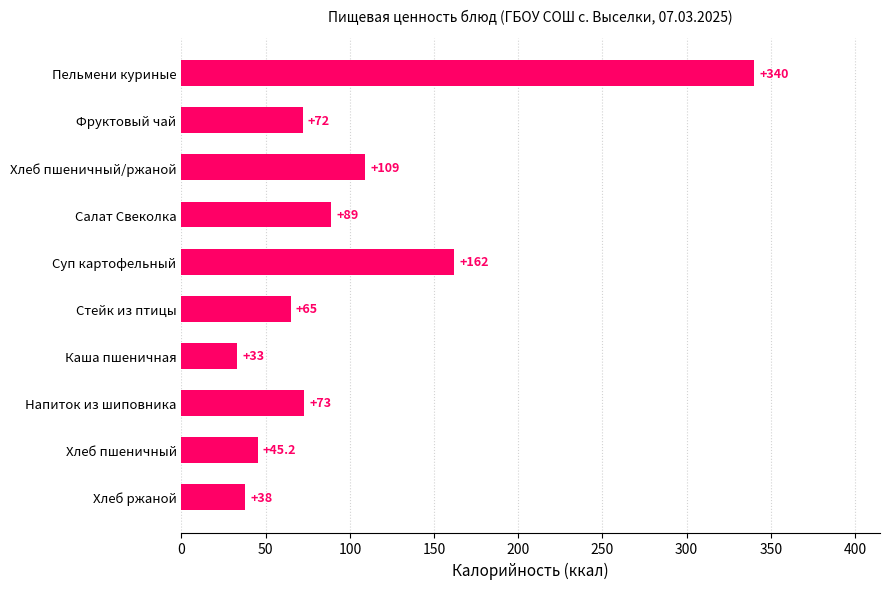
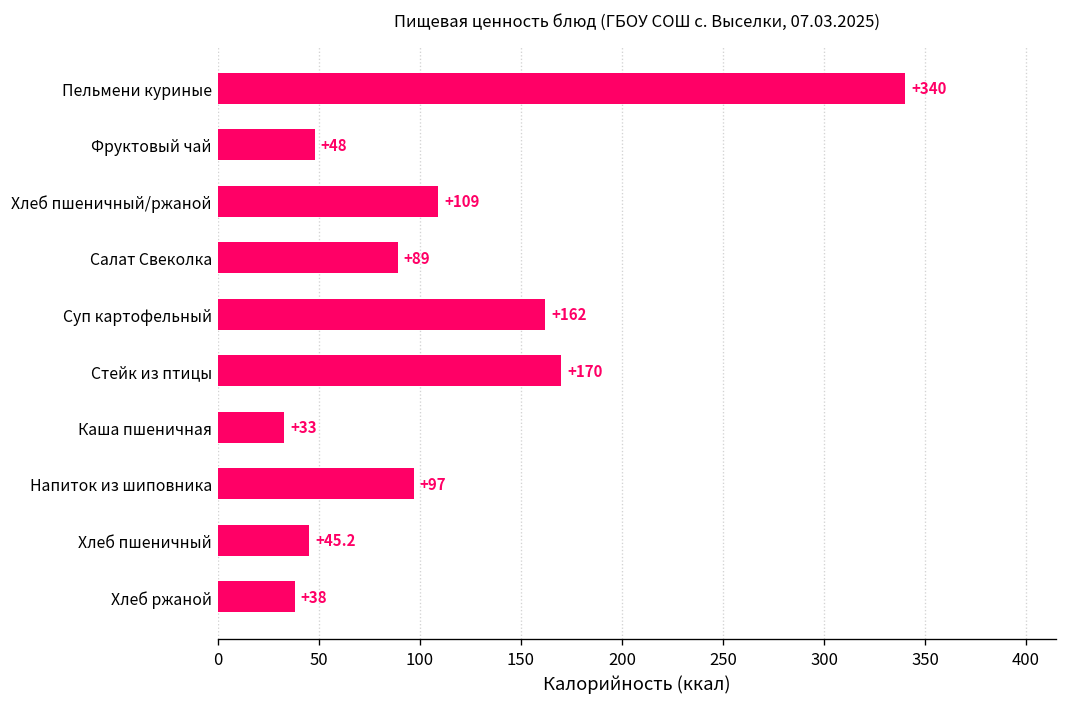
  {
    "Пельмени куриные": "+340",
-   "Фруктовый чай": "+72",
+   "Фруктовый чай": "+48",
    "Хлеб пшеничный/ржаной": "+109",
    "Салат Свеколка": "+89",
    "Суп картофельный": "+162",
-   "Стейк из птицы": "+65",
+   "Стейк из птицы": "+170",
    "Каша пшеничная": "+33",
-   "Напиток из шиповника": "+73",
+   "Напиток из шиповника": "+97",
    "Хлеб пшеничный": "+45.2",
    "Хлеб ржаной": "+38"
  }
